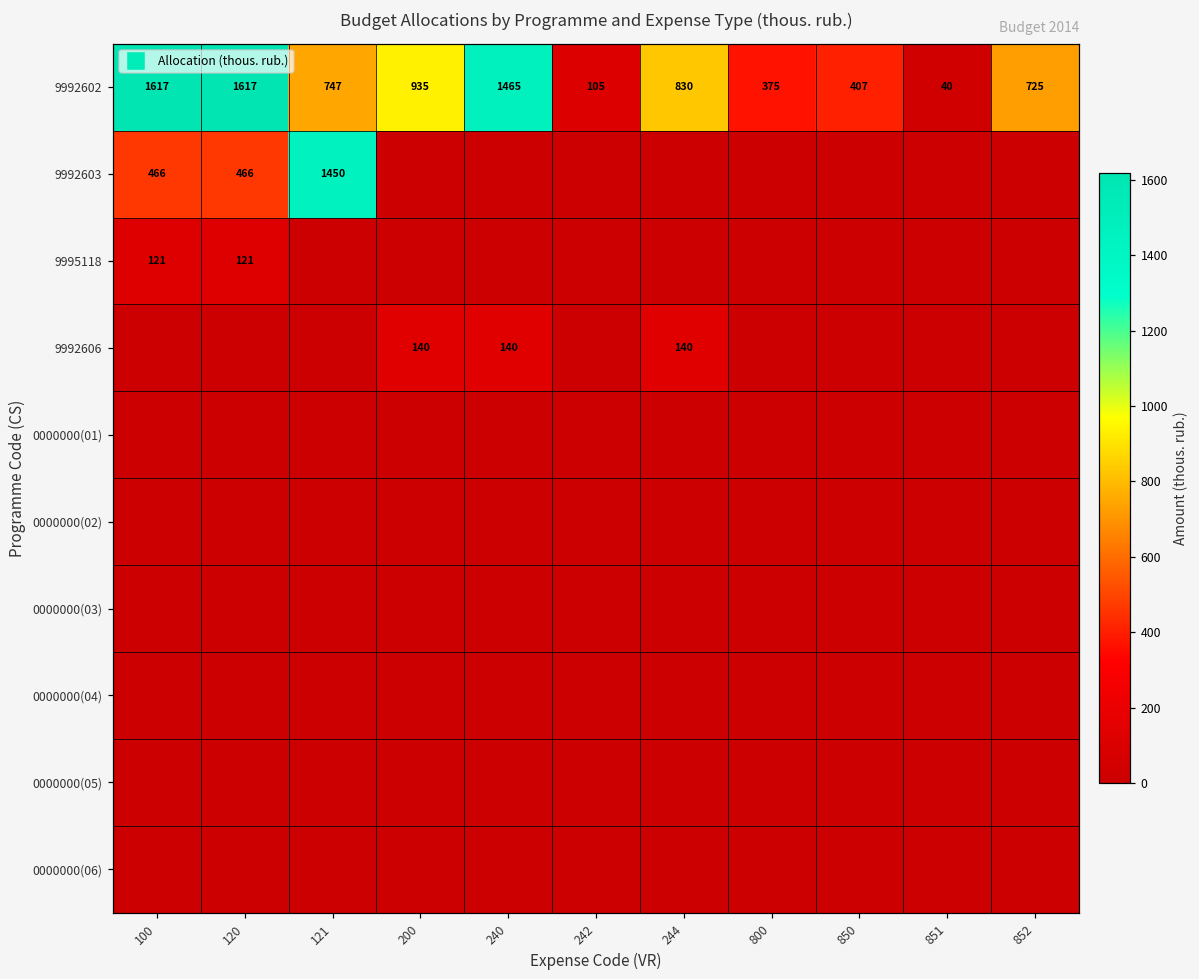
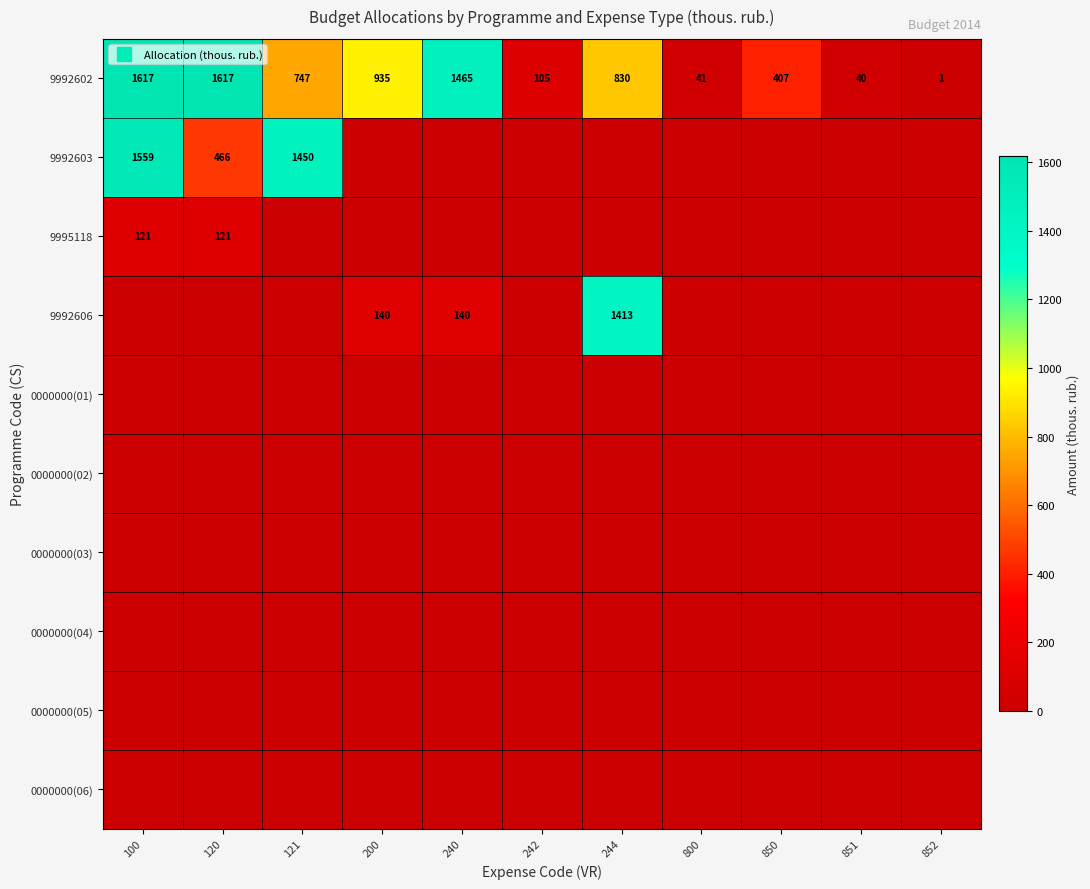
  {
    "9992602": {
      "100": 1617,
      "120": 1617,
      "121": 747,
      "200": 935,
      "240": 1465,
      "242": 105,
      "244": 830,
-     "800": 375,
+     "800": 41,
      "850": 407,
      "851": 40,
-     "852": 725
+     "852": 1
    },
    "9992603": {
-     "100": 466,
+     "100": 1559,
      "120": 466,
      "121": 1450
    },
    "9995118": {
      "100": 121,
      "120": 121
    },
    "9992606": {
      "200": 140,
      "240": 140,
-     "244": 140
+     "244": 1413
    }
  }
